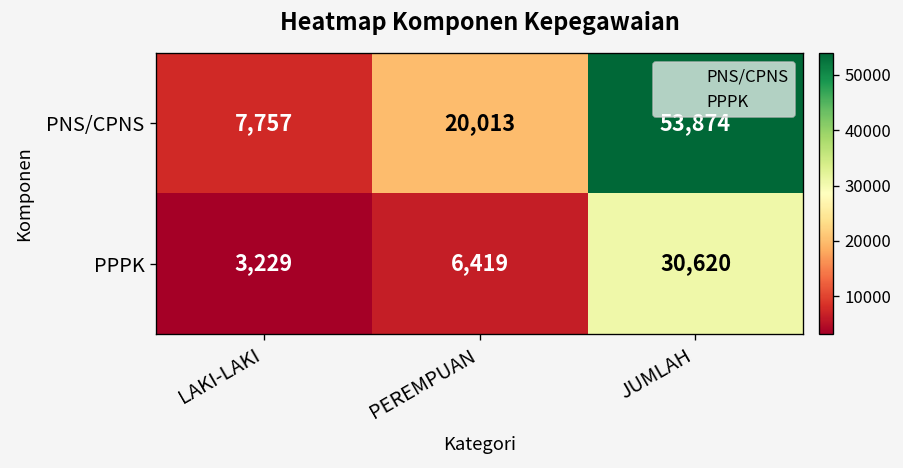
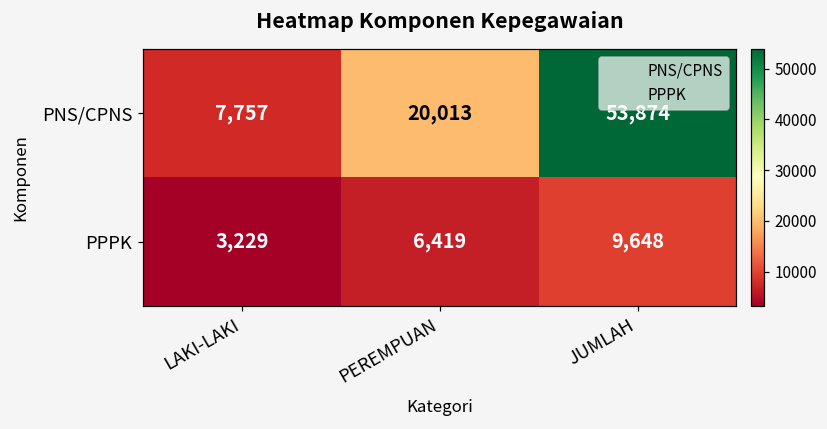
  {
    "PNS/CPNS": {
      "LAKI-LAKI": "7,757",
      "PEREMPUAN": "20,013"
    },
    "PPPK": {
      "LAKI-LAKI": "3,229",
      "PEREMPUAN": "6,419",
-     "JUMLAH": "30,620"
+     "JUMLAH": "9,648"
    }
  }
